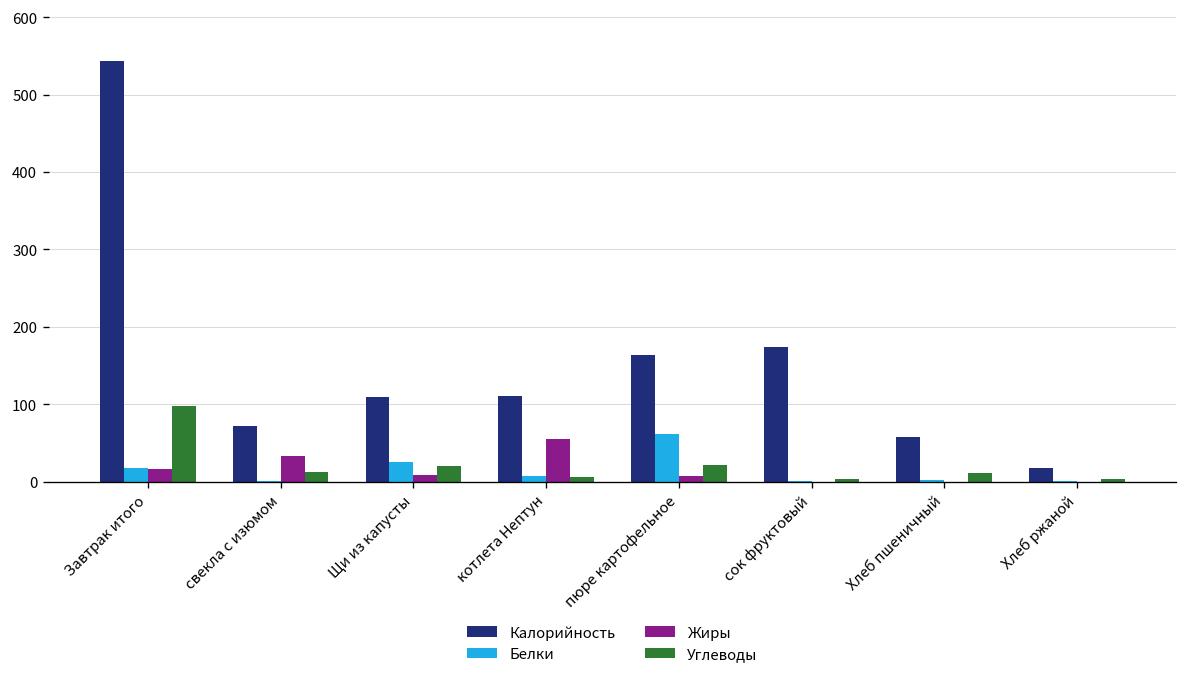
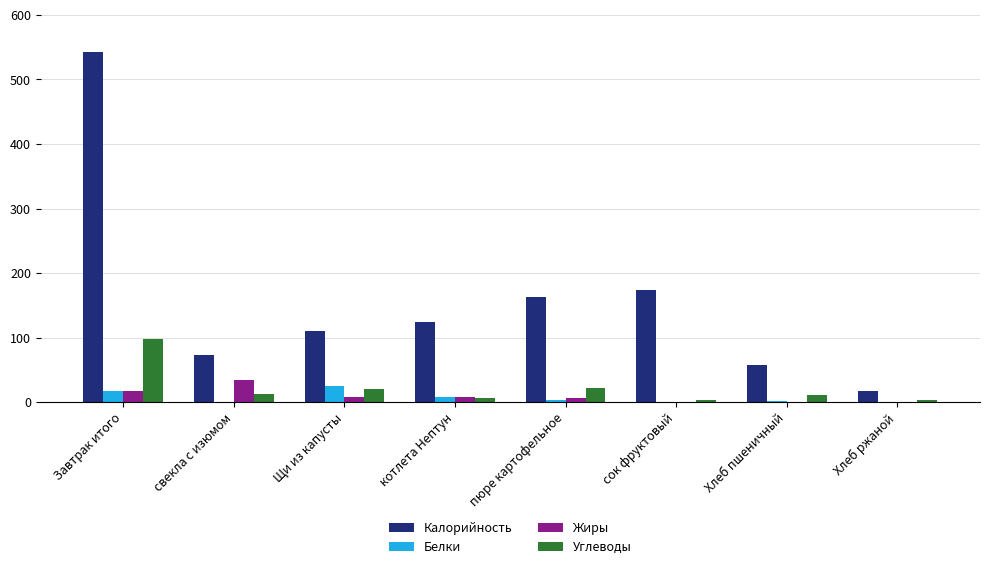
  {
    "Калорийность": {
      "Завтрак итого": 540,
      "свекла с изюмом": 70,
      "Щи из капусты": 110,
-     "котлета Нептун": 110,
+     "котлета Нептун": 120,
      "пюре картофельное": 160,
      "сок фруктовый": 170,
      "Хлеб пшеничный": 60,
      "Хлеб ржаной": 20
    },
    "Белки": {
      "Завтрак итого": 20,
      "Щи из капусты": 20,
      "котлета Нептун": 10,
-     "пюре картофельное": 60
+     "пюре картофельное": 0
    },
    "Жиры": {
      "Завтрак итого": 20,
      "свекла с изюмом": 30,
      "Щи из капусты": 10,
-     "котлета Нептун": 60,
+     "котлета Нептун": 10,
      "пюре картофельное": 10
    },
    "Углеводы": {
      "Завтрак итого": 100,
      "свекла с изюмом": 10,
      "Щи из капусты": 20,
      "котлета Нептун": 10,
      "пюре картофельное": 20,
      "Хлеб пшеничный": 10
    }
  }
